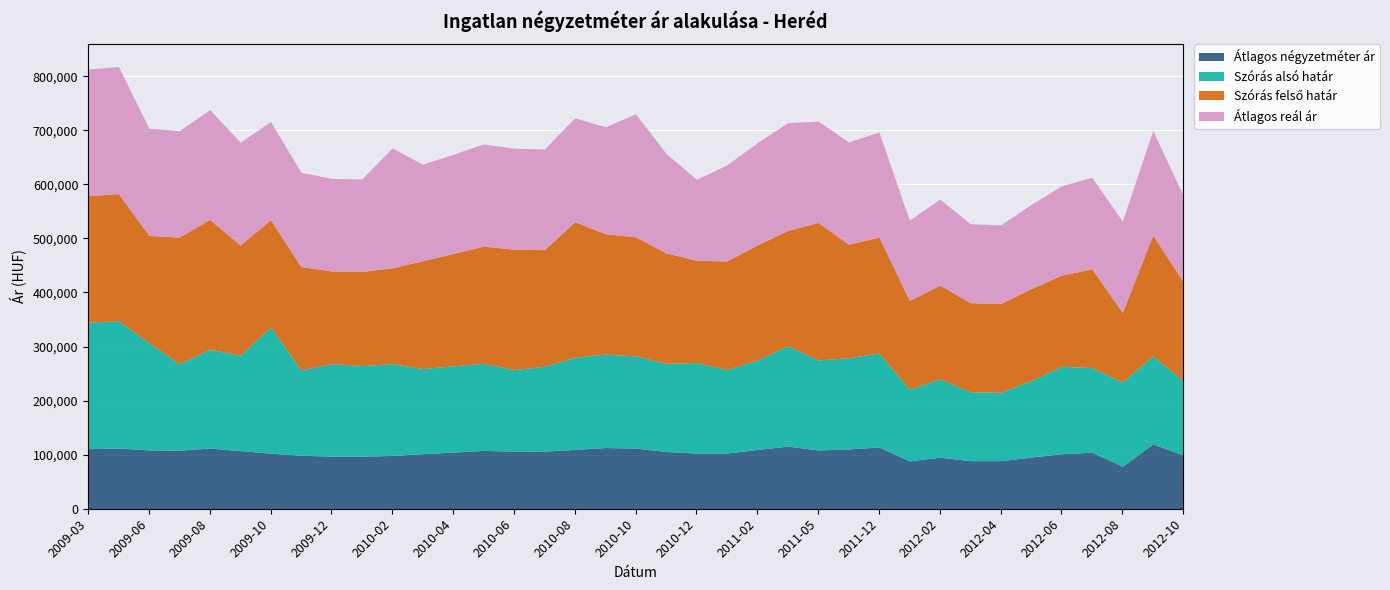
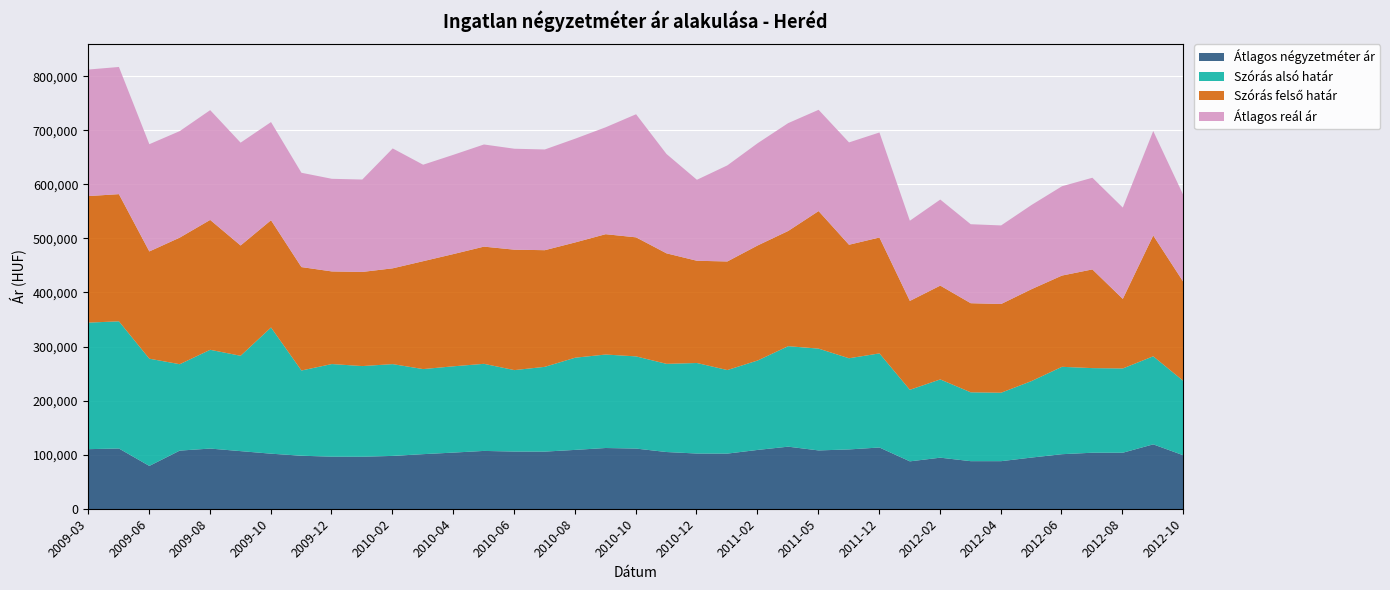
  {
    "Átlagos négyzetméter ár": {
      "2009-03": "110,000",
-     "2009-06": "110,000",
+     "2009-06": "80,000",
      "2009-08": "110,000",
      "2009-10": "100,000",
      "2009-12": "100,000",
      "2010-02": "100,000",
      "2010-04": "100,000",
      "2010-06": "110,000",
      "2010-08": "110,000",
      "2010-10": "110,000",
      "2010-12": "100,000",
      "2011-02": "110,000",
      "2011-05": "110,000",
      "2011-12": "110,000",
      "2012-02": "100,000",
      "2012-04": "90,000",
      "2012-06": "100,000",
-     "2012-08": "80,000",
+     "2012-08": "100,000",
      "2012-10": "100,000"
    },
    "Szórás alsó határ": {
      "2009-03": "230,000",
      "2009-06": "200,000",
      "2009-08": "180,000",
      "2009-10": "230,000",
      "2009-12": "170,000",
      "2010-02": "170,000",
      "2010-04": "160,000",
      "2010-06": "150,000",
      "2010-08": "170,000",
      "2010-10": "170,000",
      "2010-12": "170,000",
      "2011-02": "170,000",
-     "2011-05": "170,000",
+     "2011-05": "190,000",
      "2011-12": "170,000",
      "2012-02": "140,000",
      "2012-04": "130,000",
      "2012-06": "160,000",
      "2012-08": "160,000",
      "2012-10": "140,000"
    },
    "Szórás felső határ": {
      "2009-03": "230,000",
      "2009-06": "200,000",
      "2009-08": "240,000",
      "2009-10": "200,000",
      "2009-12": "170,000",
      "2010-02": "180,000",
      "2010-04": "210,000",
      "2010-06": "220,000",
-     "2010-08": "250,000",
+     "2010-08": "210,000",
      "2010-10": "220,000",
      "2010-12": "190,000",
      "2011-02": "210,000",
      "2011-05": "250,000",
      "2011-12": "210,000",
      "2012-02": "170,000",
      "2012-04": "160,000",
      "2012-06": "170,000",
      "2012-08": "130,000",
      "2012-10": "180,000"
    },
    "Átlagos reál ár": {
      "2009-03": "230,000",
      "2009-06": "200,000",
      "2009-08": "200,000",
      "2009-10": "180,000",
      "2009-12": "170,000",
      "2010-02": "220,000",
      "2010-04": "180,000",
      "2010-06": "190,000",
      "2010-08": "190,000",
      "2010-10": "230,000",
      "2010-12": "150,000",
      "2011-02": "190,000",
      "2011-05": "190,000",
      "2011-12": "190,000",
      "2012-02": "160,000",
      "2012-04": "150,000",
      "2012-06": "170,000",
      "2012-08": "170,000",
      "2012-10": "160,000"
    }
  }
